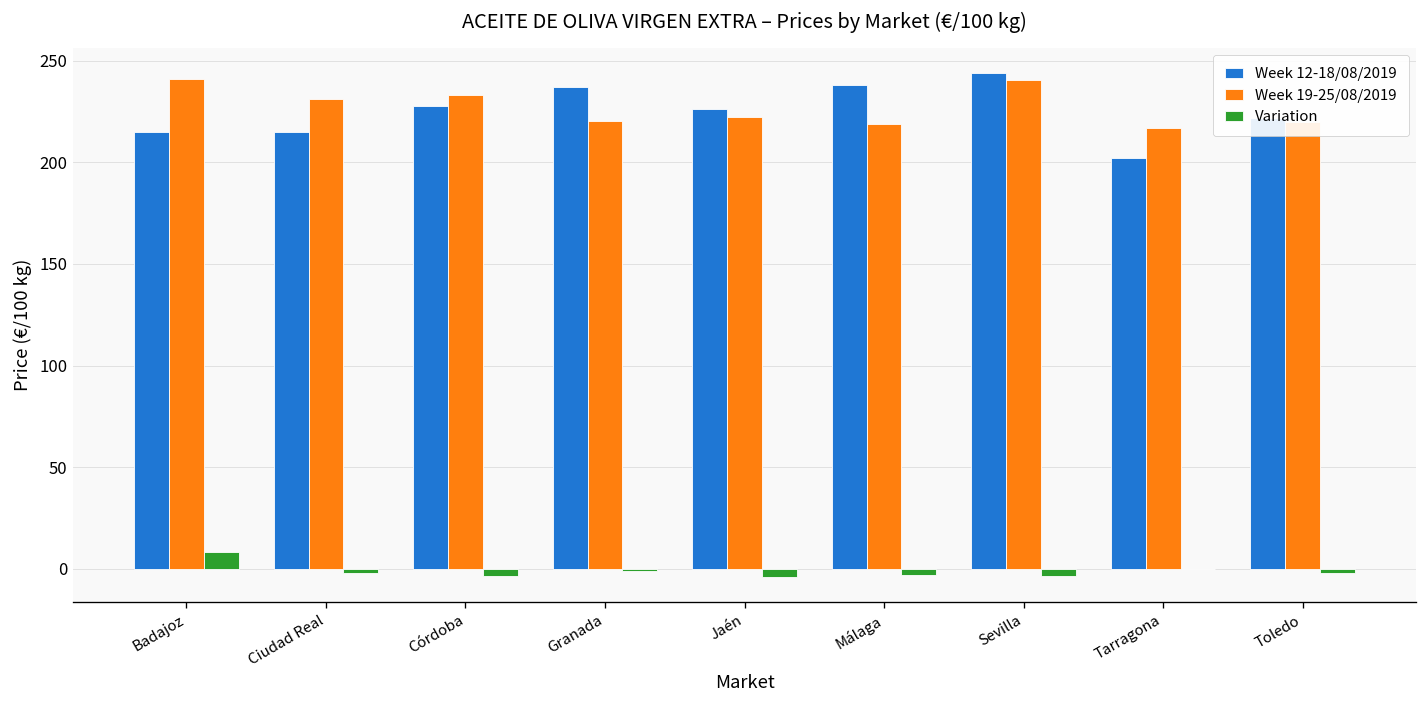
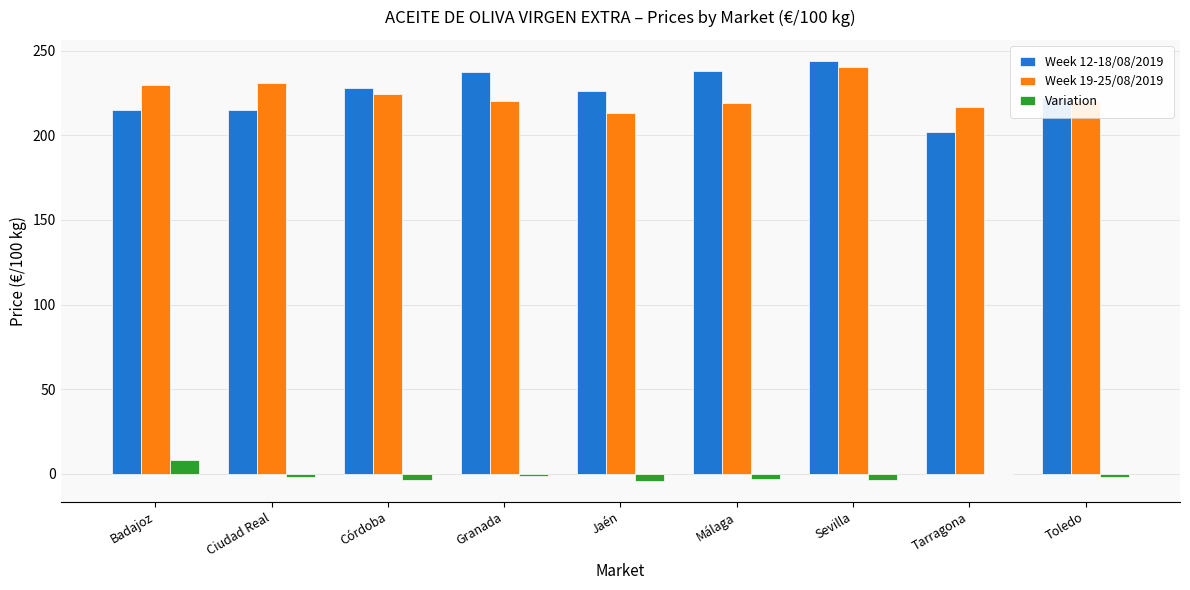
  {
    "Week 12-18/08/2019": {
      "Badajoz": 215,
      "Ciudad Real": 215,
      "Córdoba": 228,
      "Granada": 237,
      "Jaén": 226,
      "Málaga": 238,
      "Sevilla": 244,
      "Tarragona": 202
    },
    "Week 19-25/08/2019": {
-     "Badajoz": 241,
+     "Badajoz": 230,
      "Ciudad Real": 231,
-     "Córdoba": 233,
+     "Córdoba": 225,
      "Granada": 220,
-     "Jaén": 222,
+     "Jaén": 213,
      "Málaga": 219,
      "Sevilla": 241,
      "Tarragona": 217
    },
    "Variation": {
      "Badajoz": 8,
      "Ciudad Real": -2,
      "Córdoba": -4,
      "Jaén": -4,
      "Málaga": -3,
      "Sevilla": -4,
      "Tarragona": 0,
      "Toledo": -2
    }
  }
